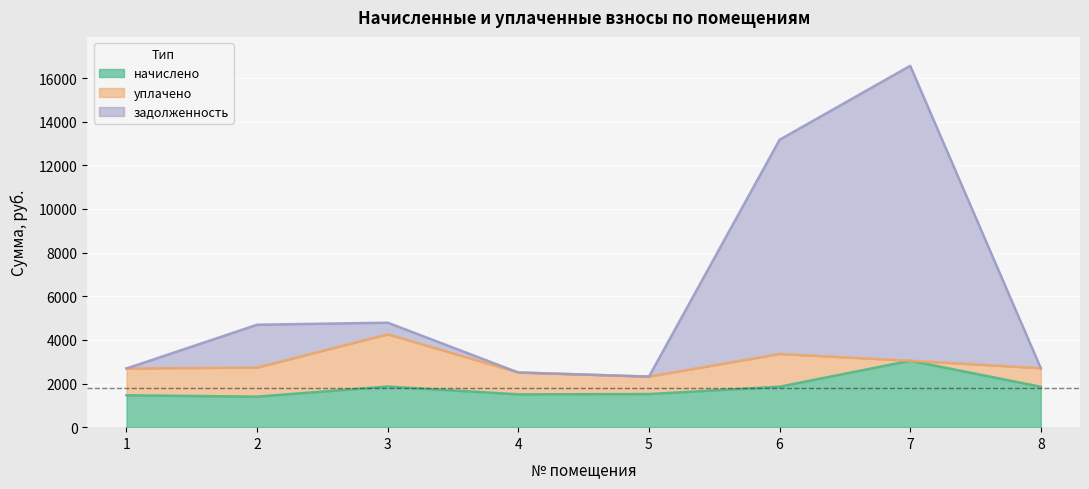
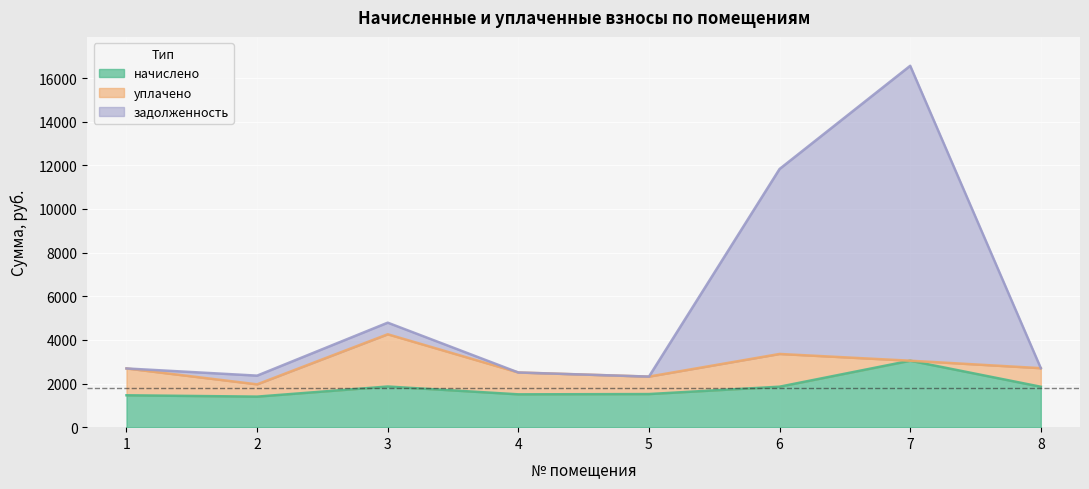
  {
    "начислено": {
      "1": 1500,
      "2": 1400,
      "3": 1900,
      "4": 1500,
      "5": 1500,
      "6": 1900,
      "8": 1900
    },
    "уплачено": {
-     "2": 1300,
+     "2": 600,
      "3": 2400,
      "6": 1500
    },
    "задолженность": {
-     "2": 2000,
+     "2": 400,
      "3": 500,
-     "6": 9800,
+     "6": 8500,
      "7": 13500
    }
  }
